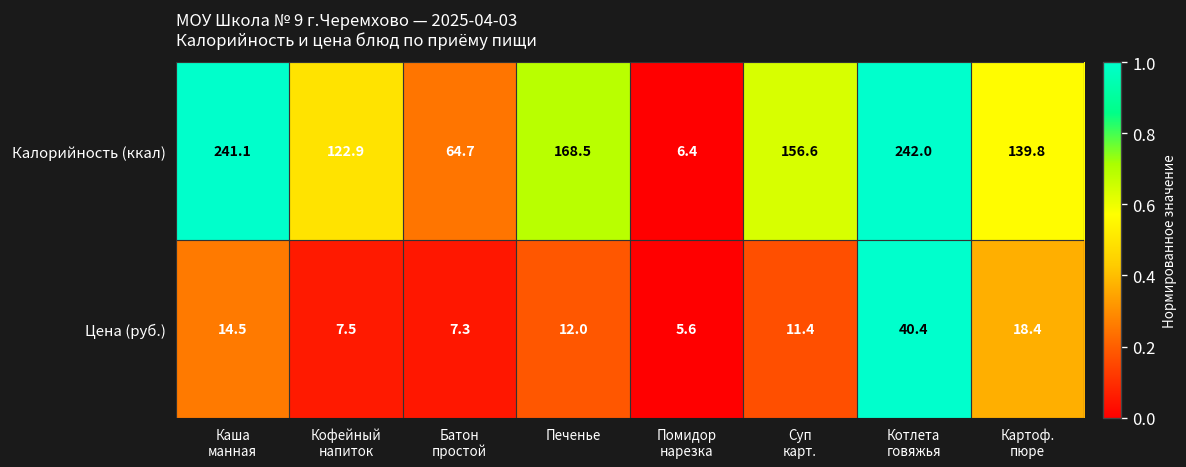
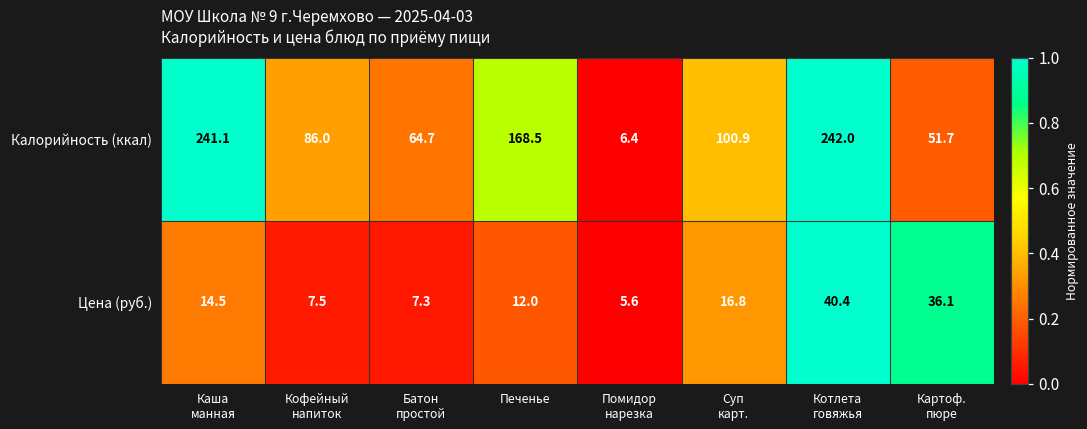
  {
    "Калорийность (ккал)": {
      "Каша манная": 241.1,
-     "Кофейный напиток": 122.9,
+     "Кофейный напиток": 86.0,
      "Батон простой": 64.7,
      "Печенье": 168.5,
      "Помидор нарезка": 6.4,
-     "Суп карт.": 156.6,
+     "Суп карт.": 100.9,
      "Котлета говяжья": 242.0,
-     "Картоф. пюре": 139.8
+     "Картоф. пюре": 51.7
    },
    "Цена (руб.)": {
      "Каша манная": 14.5,
      "Кофейный напиток": 7.5,
      "Батон простой": 7.3,
      "Печенье": 12.0,
      "Помидор нарезка": 5.6,
-     "Суп карт.": 11.4,
+     "Суп карт.": 16.8,
      "Котлета говяжья": 40.4,
-     "Картоф. пюре": 18.4
+     "Картоф. пюре": 36.1
    }
  }
